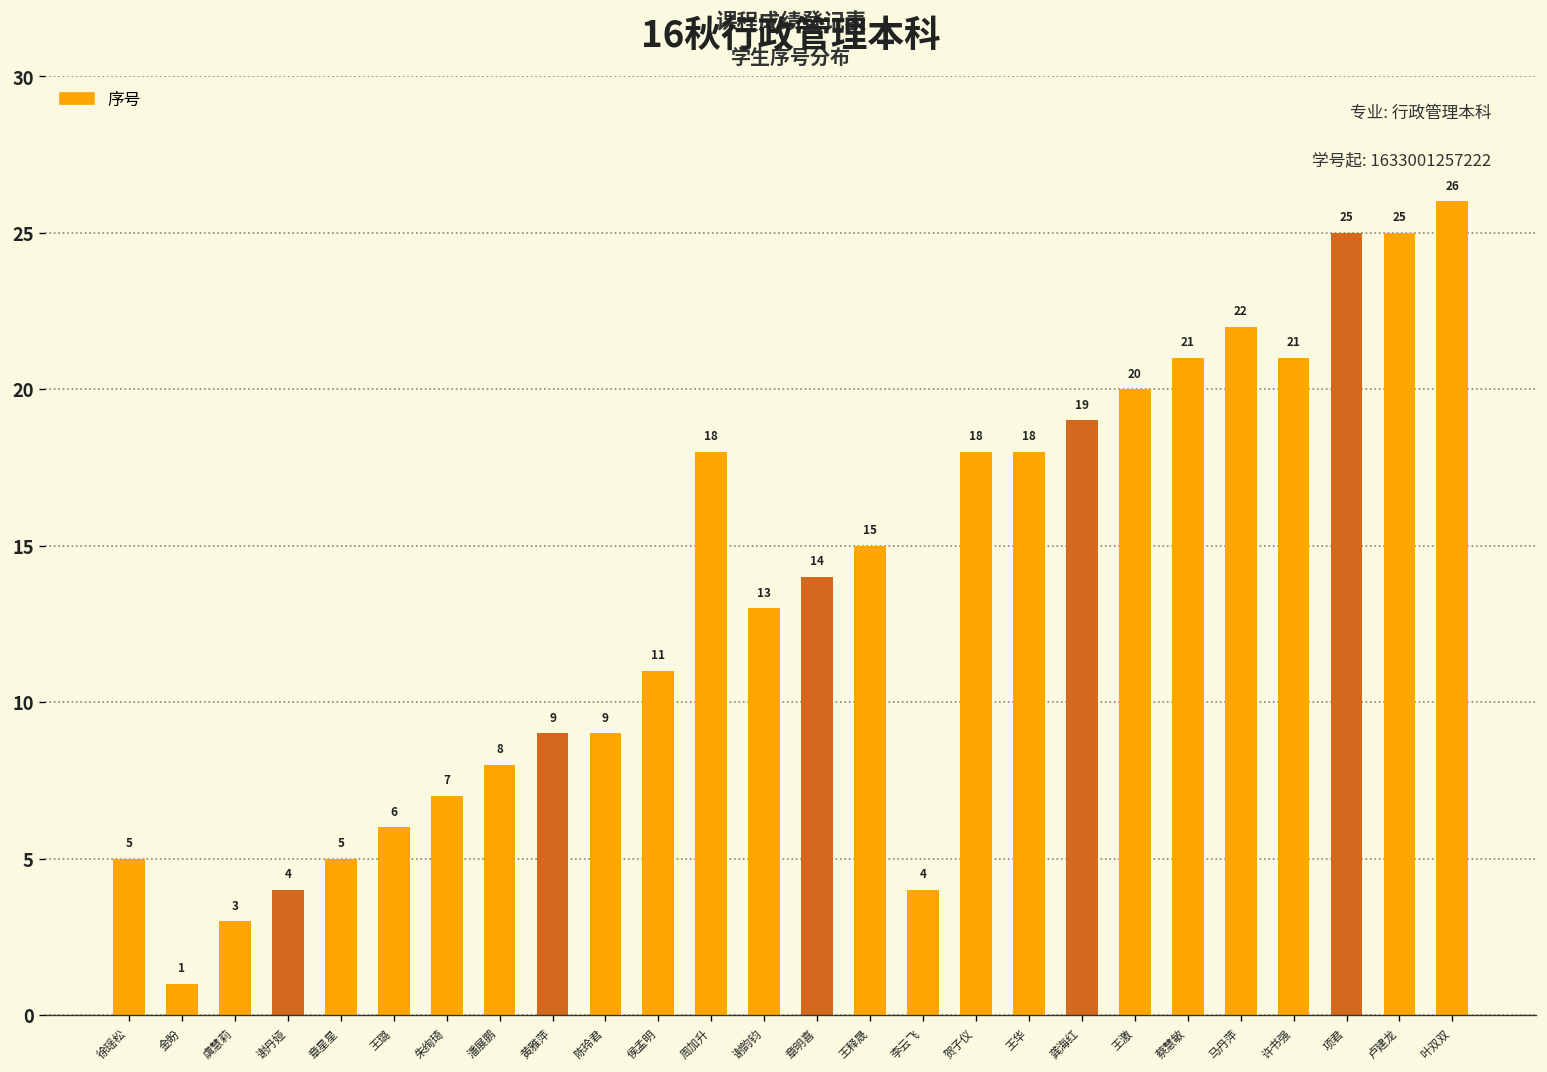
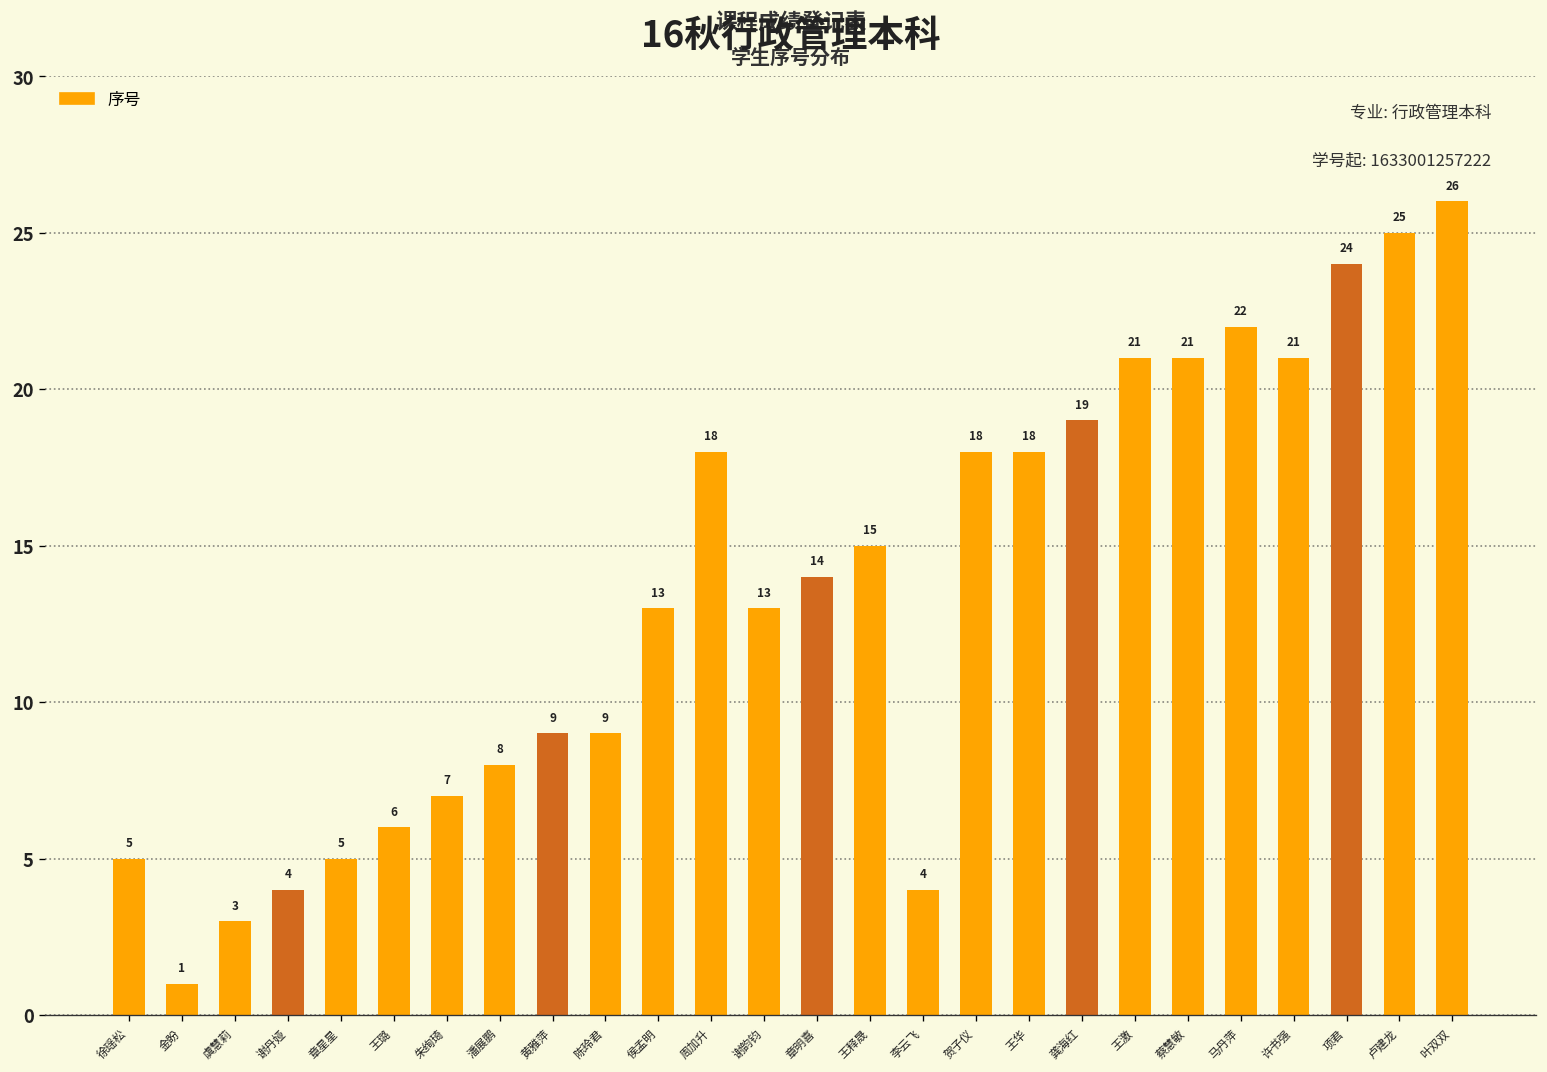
  {
    "徐瑶松": 5,
    "金盼": 1,
    "虞慧莉": 3,
    "谢丹娅": 4,
    "章星星": 5,
    "王璐": 6,
    "朱绚琦": 7,
    "潘展鹏": 8,
    "黄雅萍": 9,
    "陈玲君": 9,
-   "侯孟明": 11,
+   "侯孟明": 13,
    "周加升": 18,
    "谢韵钧": 13,
    "章明喜": 14,
    "王释晟": 15,
    "李云飞": 4,
    "贺子仪": 18,
    "王华": 18,
    "龚海红": 19,
-   "王激": 20,
+   "王激": 21,
    "蔡慧敏": 21,
    "马丹萍": 22,
    "许书强": 21,
-   "项君": 25,
+   "项君": 24,
    "卢建龙": 25,
    "叶双双": 26
  }
